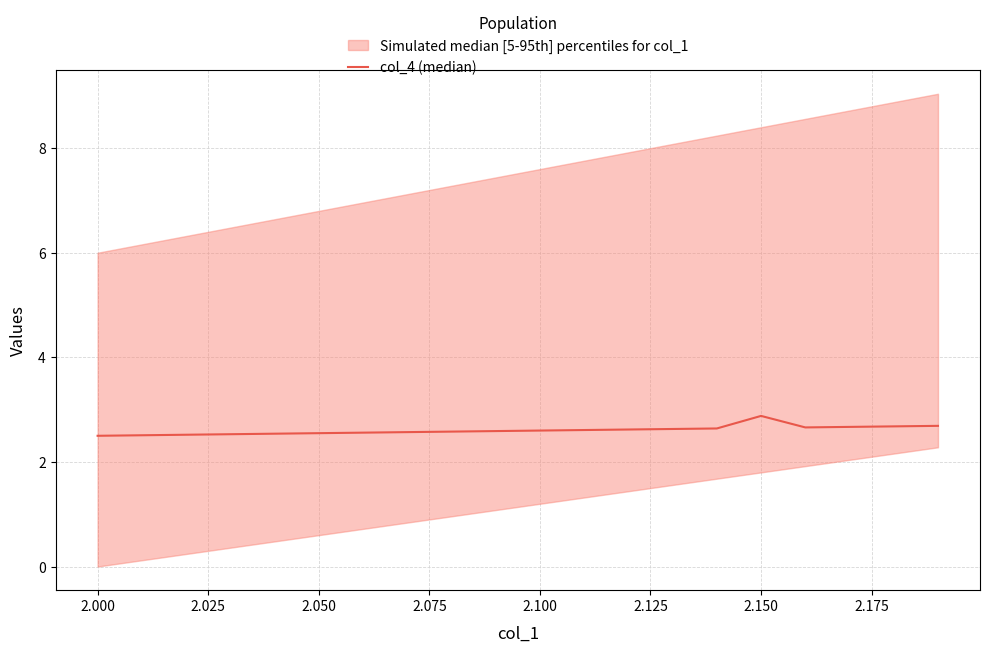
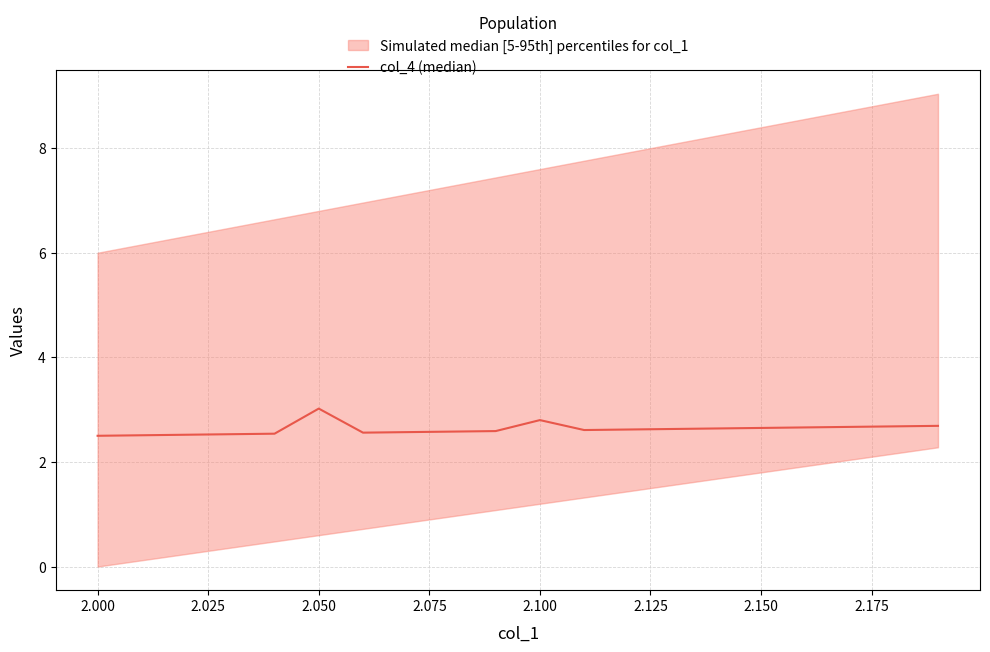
  {
    "col_4 (median)": {
      "2.000": 2.5,
-     "2.050": 2.6,
-     "2.100": 2.6,
-     "2.150": 2.9
+     "2.050": 3.0,
+     "2.100": 2.8,
+     "2.150": 2.7
    }
  }
